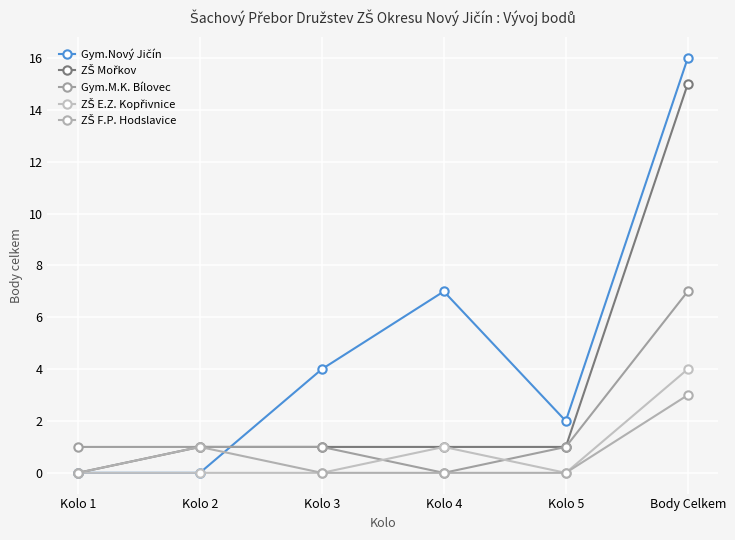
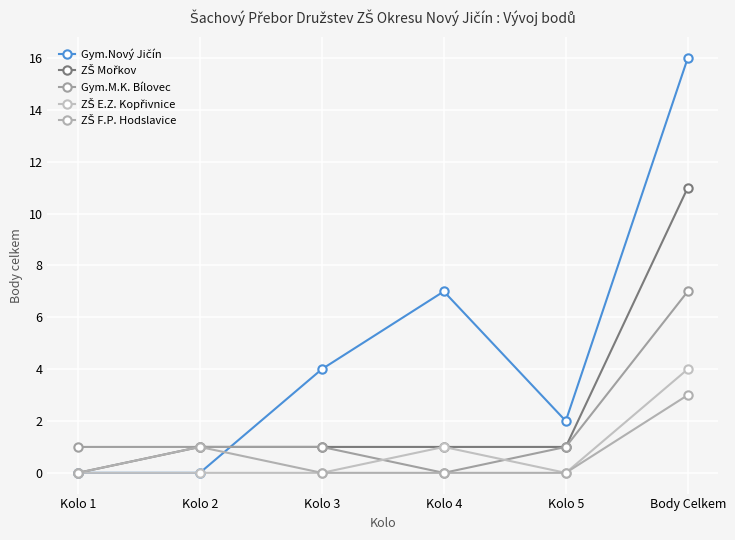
  {
    "Gym.Nový Jičín": {
      "Kolo 3": 4,
      "Kolo 4": 7,
      "Kolo 5": 2,
      "Body Celkem": 16
    },
    "ZŠ Mořkov": {
-     "Body Celkem": 15
+     "Body Celkem": 11
    }
  }
